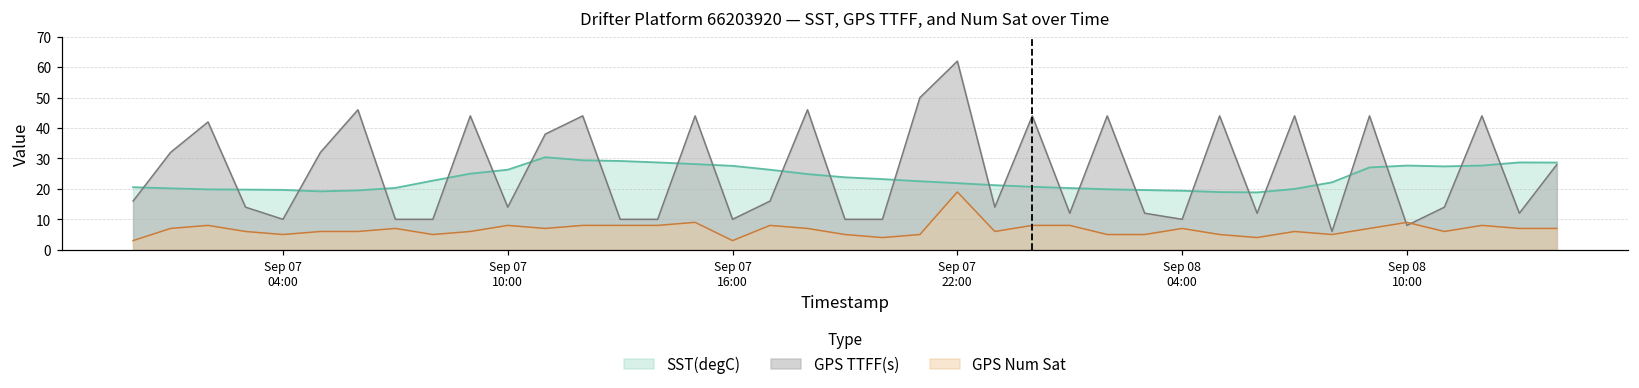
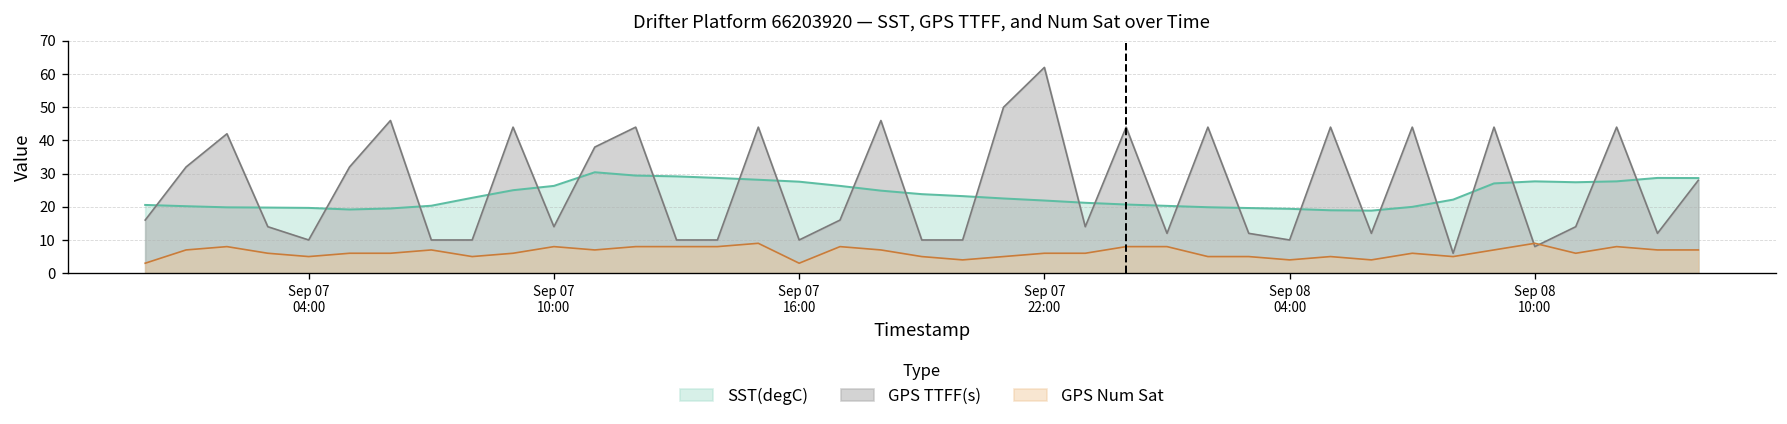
  {
    "GPS Num Sat": {
      "Sep 07 04:00": 5,
      "Sep 07 10:00": 8,
      "Sep 07 16:00": 3,
-     "Sep 07 22:00": 19,
-     "Sep 08 04:00": 7,
+     "Sep 07 22:00": 6,
+     "Sep 08 04:00": 4,
      "Sep 08 10:00": 9
    }
  }
